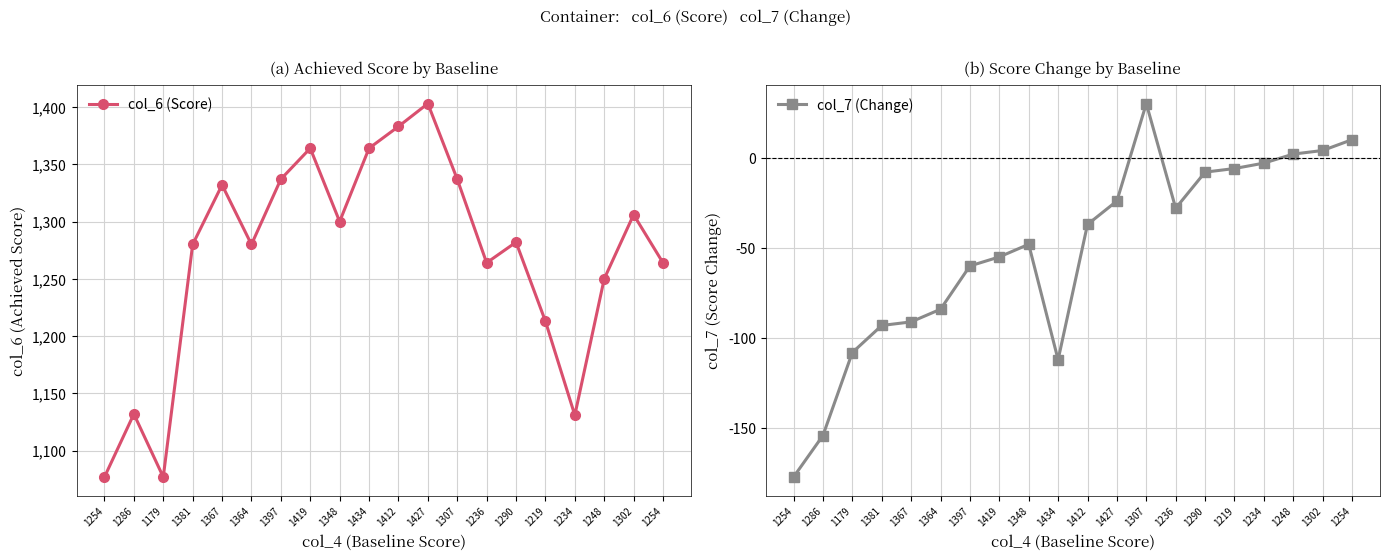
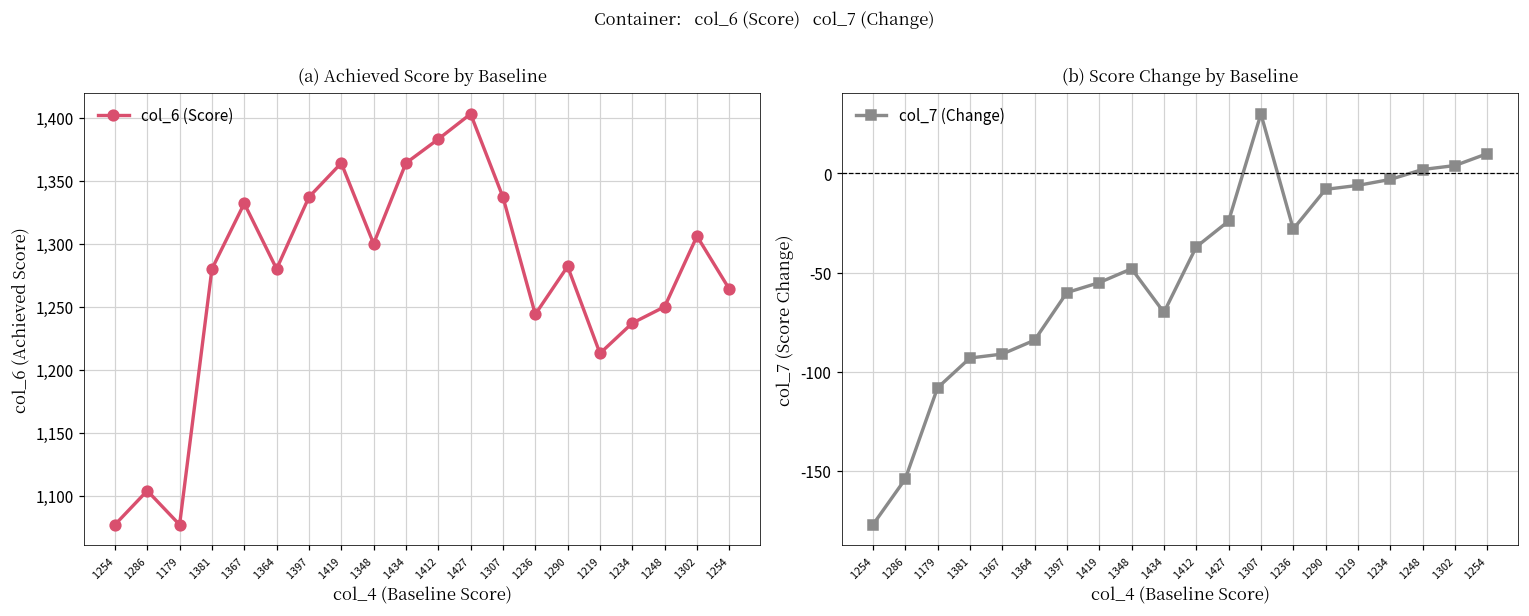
  {
    "(a) Achieved Score by Baseline": {
-     "1286": "1,132",
+     "1286": "1,104",
      "1179": "1,077",
      "1381": "1,280",
      "1367": "1,332",
      "1364": "1,280",
      "1397": "1,337",
      "1419": "1,364",
      "1348": "1,300",
      "1434": "1,364",
      "1412": "1,383",
      "1427": "1,403",
      "1307": "1,337",
-     "1236": "1,264",
+     "1236": "1,244",
      "1290": "1,282",
      "1219": "1,213",
-     "1234": "1,131",
+     "1234": "1,237",
      "1248": "1,250",
      "1302": "1,306"
    },
    "(b) Score Change by Baseline": {
      "1286": "-154",
      "1179": "-108",
      "1381": "-93",
      "1367": "-91",
      "1364": "-84",
      "1397": "-60",
      "1419": "-55",
      "1348": "-48",
-     "1434": "-112",
+     "1434": "-70",
      "1412": "-37",
      "1427": "-24",
      "1307": "30",
      "1236": "-28",
      "1290": "-8",
      "1219": "-6",
      "1234": "-3",
      "1248": "2",
      "1302": "4"
    }
  }
